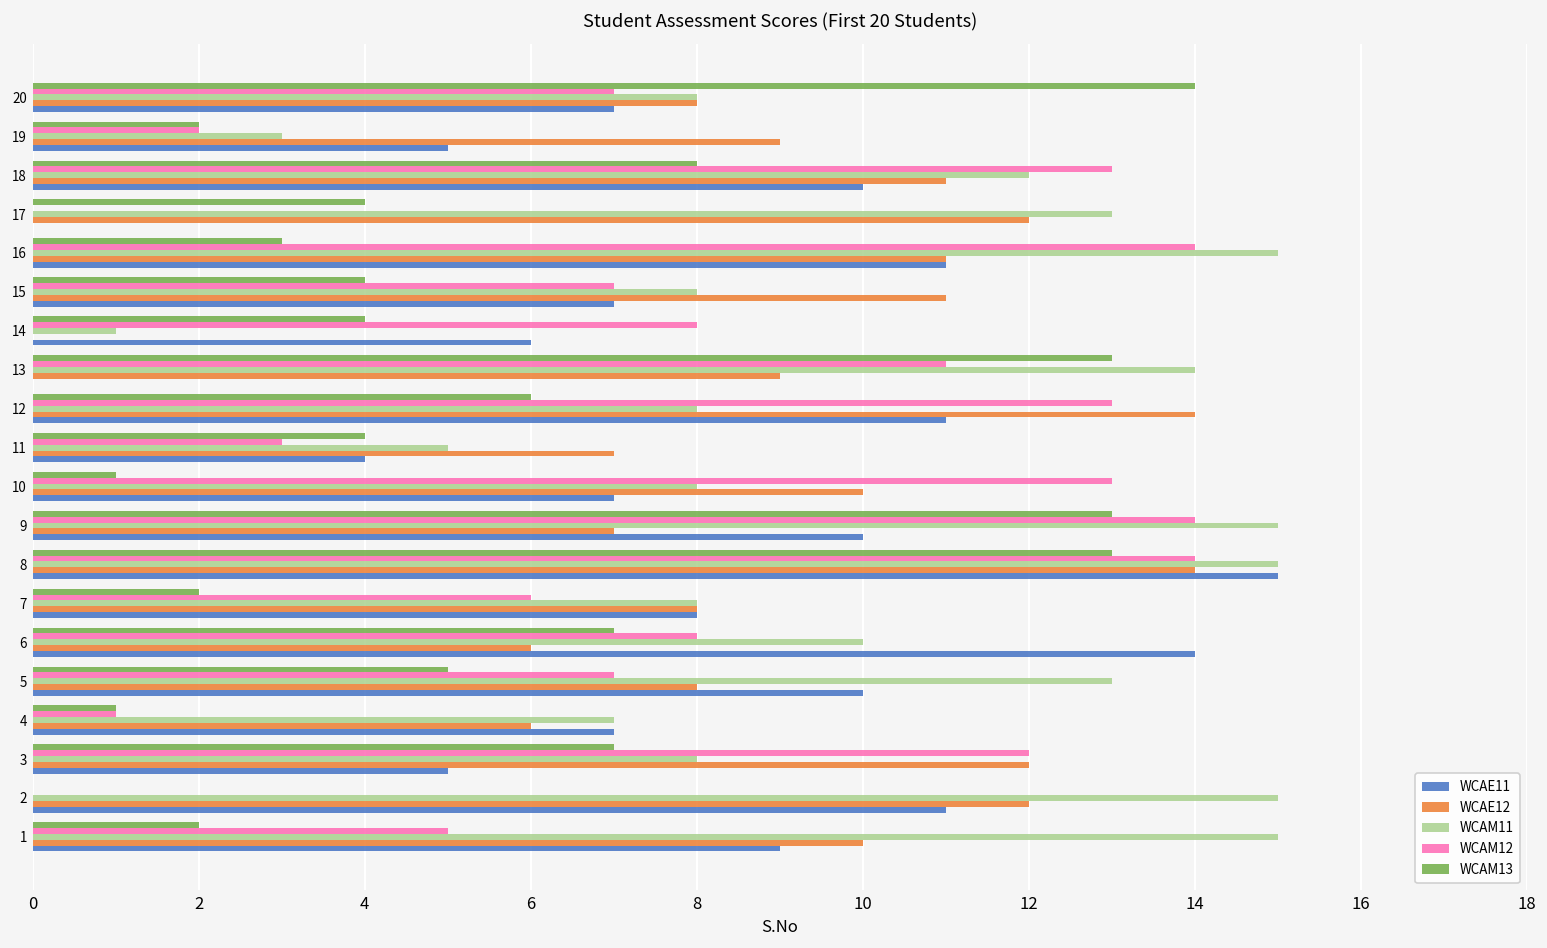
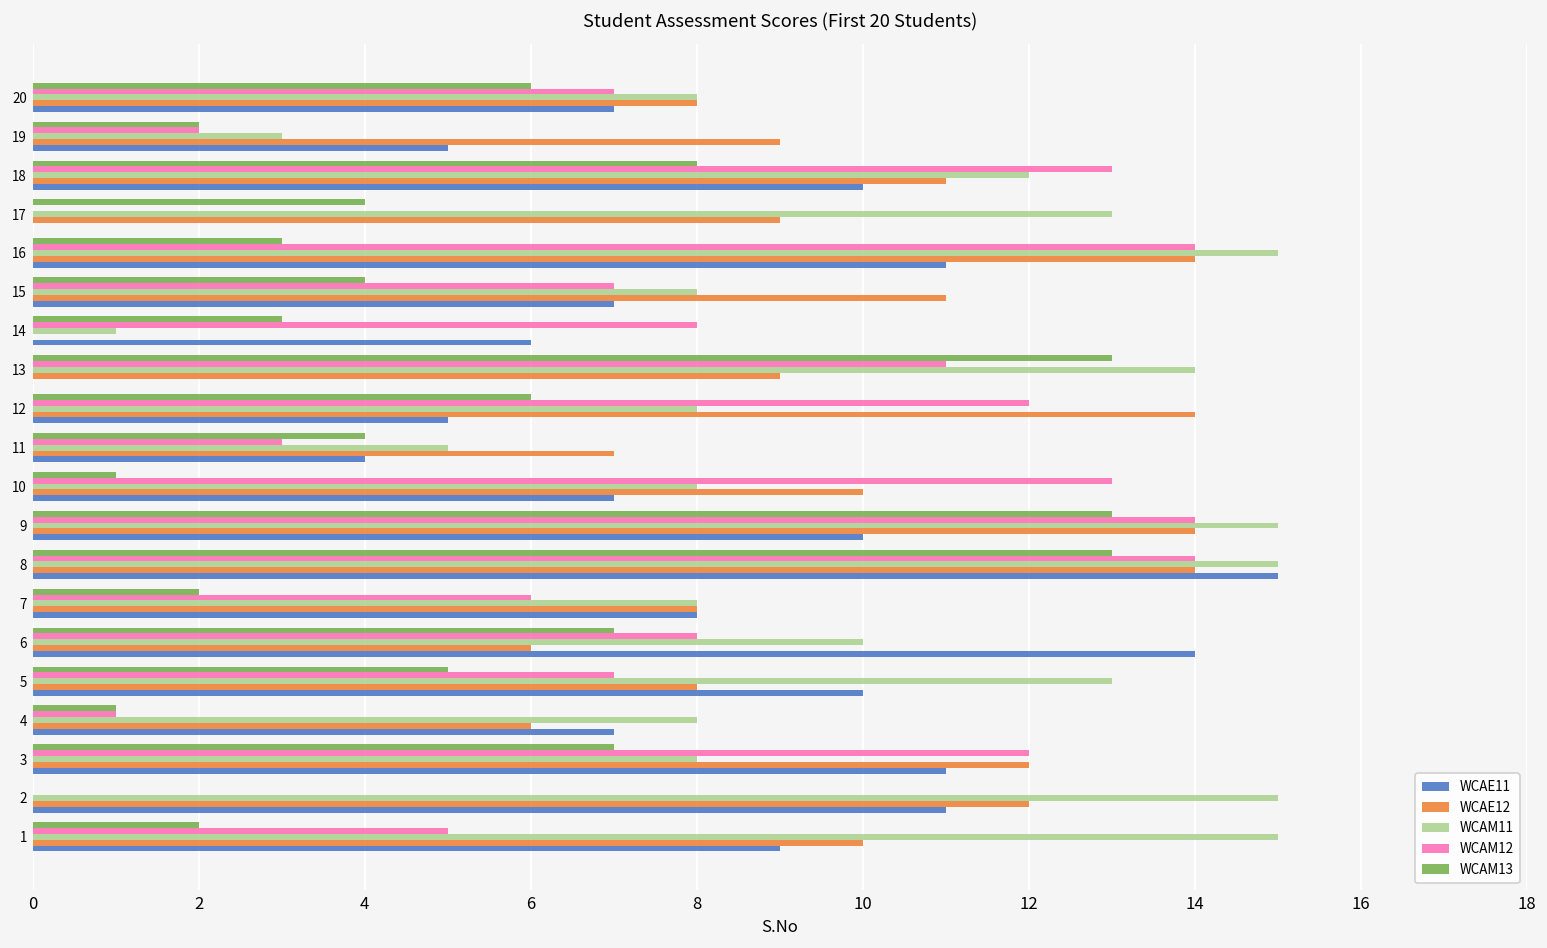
  {
    "WCAE11": {
      "20": 7,
      "19": 5,
      "18": 10,
      "17": 0,
      "16": 11,
      "15": 7,
      "14": 6,
      "13": 0,
-     "12": 11,
+     "12": 5,
      "11": 4,
      "10": 7,
      "9": 10,
      "8": 15,
      "7": 8,
      "6": 14,
      "5": 10,
      "4": 7,
-     "3": 5,
+     "3": 11,
      "2": 11,
      "1": 9
    },
    "WCAE12": {
      "20": 8,
      "19": 9,
      "18": 11,
-     "17": 12,
-     "16": 11,
+     "17": 9,
+     "16": 14,
      "15": 11,
      "14": 0,
      "13": 9,
      "12": 14,
      "11": 7,
      "10": 10,
-     "9": 7,
+     "9": 14,
      "8": 14,
      "7": 8,
      "6": 6,
      "5": 8,
      "4": 6,
      "3": 12,
      "2": 12,
      "1": 10
    },
    "WCAM11": {
      "20": 8,
      "19": 3,
      "18": 12,
      "17": 13,
      "16": 15,
      "15": 8,
      "14": 1,
      "13": 14,
      "12": 8,
      "11": 5,
      "10": 8,
      "9": 15,
      "8": 15,
      "7": 8,
      "6": 10,
      "5": 13,
-     "4": 7,
+     "4": 8,
      "3": 8,
      "2": 15,
      "1": 15
    },
    "WCAM12": {
      "20": 7,
      "19": 2,
      "18": 13,
      "17": 0,
      "16": 14,
      "15": 7,
      "14": 8,
      "13": 11,
-     "12": 13,
+     "12": 12,
      "11": 3,
      "10": 13,
      "9": 14,
      "8": 14,
      "7": 6,
      "6": 8,
      "5": 7,
      "4": 1,
      "3": 12,
      "2": 0,
      "1": 5
    },
    "WCAM13": {
-     "20": 14,
+     "20": 6,
      "19": 2,
      "18": 8,
      "17": 4,
      "16": 3,
      "15": 4,
-     "14": 4,
+     "14": 3,
      "13": 13,
      "12": 6,
      "11": 4,
      "10": 1,
      "9": 13,
      "8": 13,
      "7": 2,
      "6": 7,
      "5": 5,
      "4": 1,
      "3": 7,
      "2": 0,
      "1": 2
    }
  }
